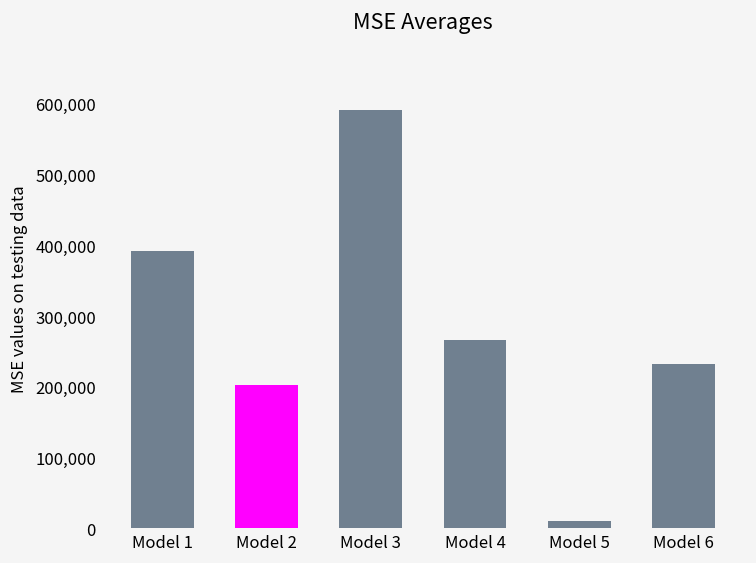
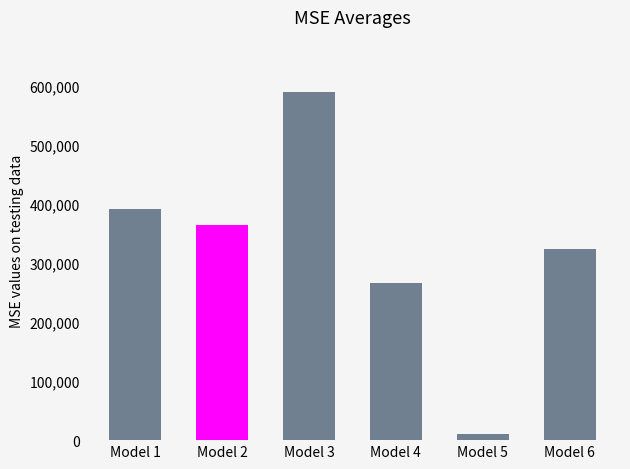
  {
    "Model 1": "390,000",
-   "Model 2": "200,000",
+   "Model 2": "360,000",
    "Model 3": "590,000",
    "Model 4": "270,000",
    "Model 5": "10,000",
-   "Model 6": "230,000"
+   "Model 6": "320,000"
  }
